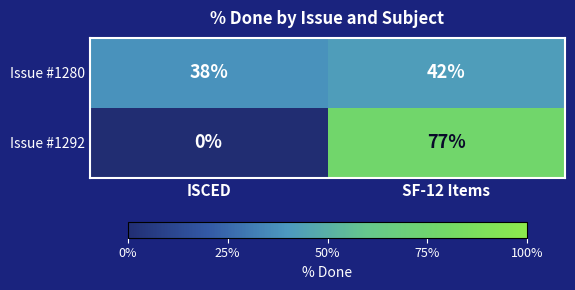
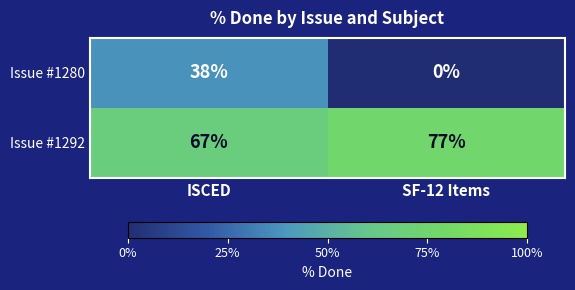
  {
    "Issue #1280": {
      "ISCED": "38%",
-     "SF-12 Items": "42%"
+     "SF-12 Items": "0%"
    },
    "Issue #1292": {
-     "ISCED": "0%",
+     "ISCED": "67%",
      "SF-12 Items": "77%"
    }
  }
